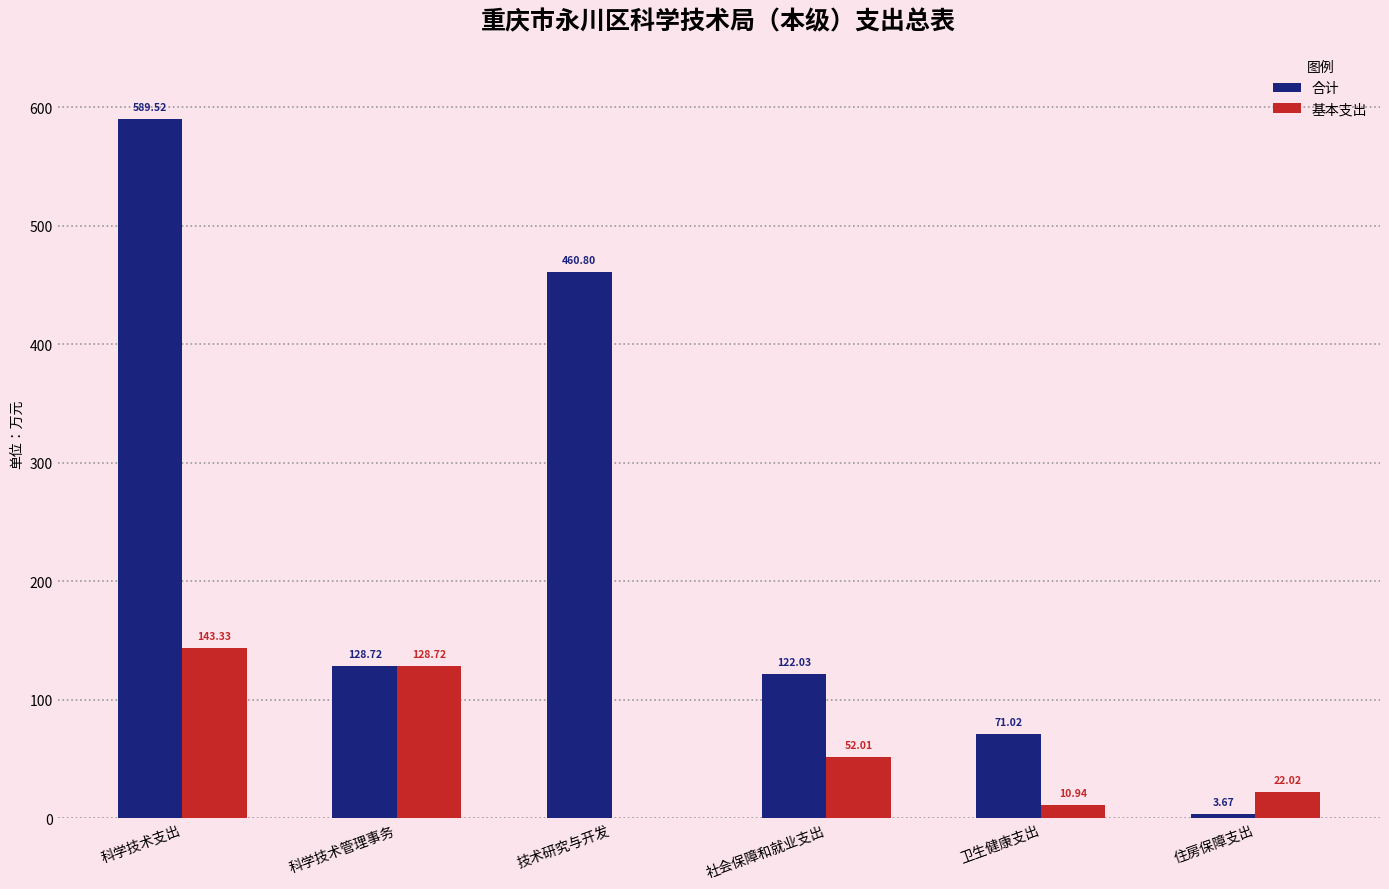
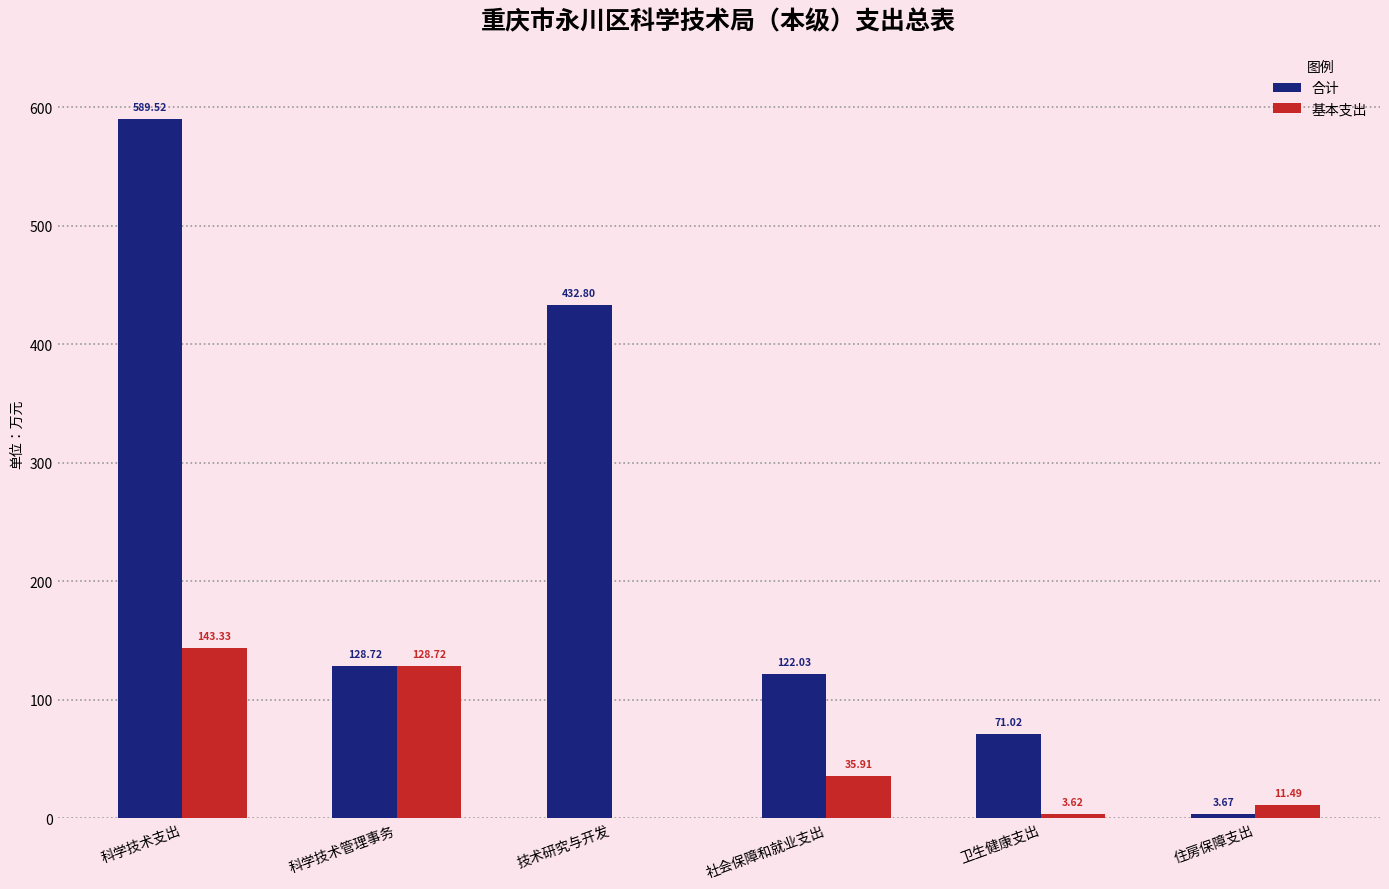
  {
    "合计": {
      "科学技术支出": 589.52,
      "科学技术管理事务": 128.72,
-     "技术研究与开发": 460.80,
+     "技术研究与开发": 432.80,
      "社会保障和就业支出": 122.03,
      "卫生健康支出": 71.02,
      "住房保障支出": 3.67
    },
    "基本支出": {
      "科学技术支出": 143.33,
      "科学技术管理事务": 128.72,
-     "社会保障和就业支出": 52.01,
-     "卫生健康支出": 10.94,
-     "住房保障支出": 22.02
+     "社会保障和就业支出": 35.91,
+     "卫生健康支出": 3.62,
+     "住房保障支出": 11.49
    }
  }
